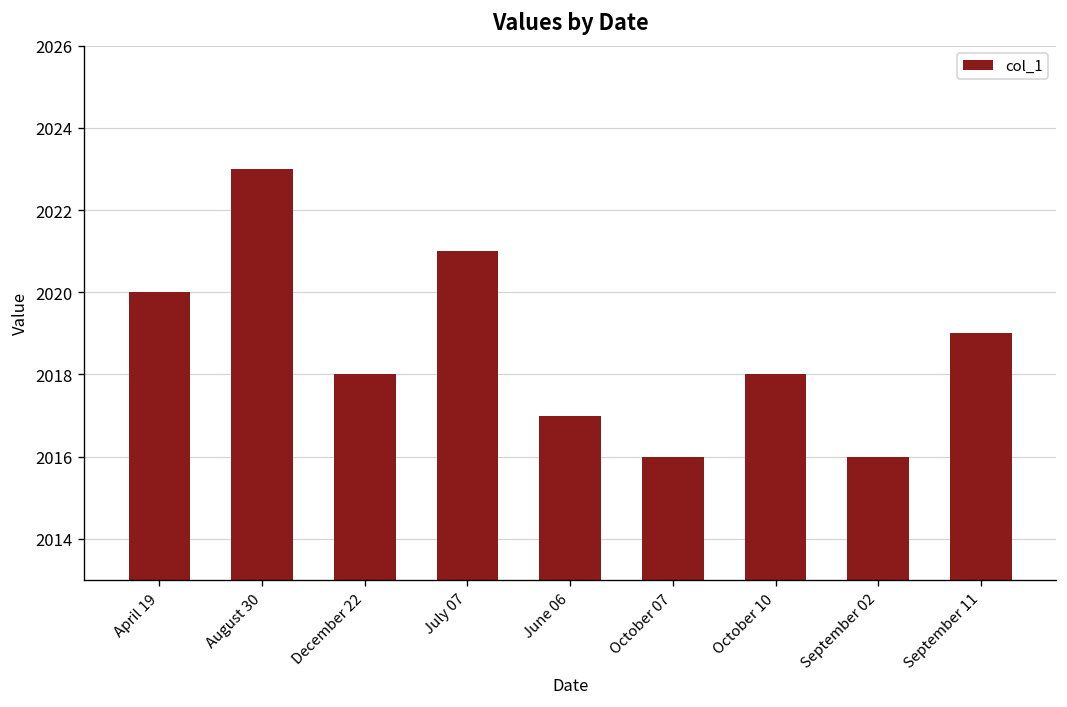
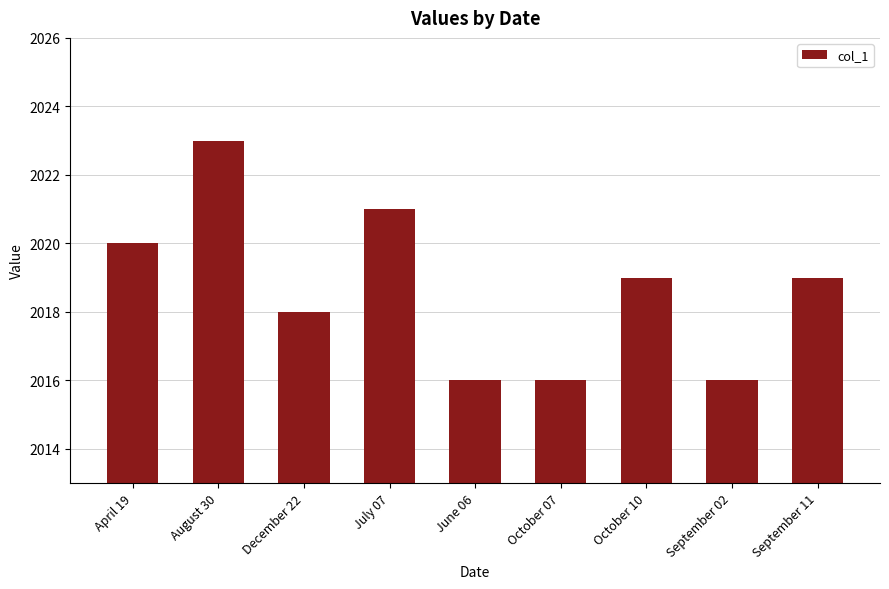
  {
    "April 19": 2020,
    "August 30": 2023,
    "December 22": 2018,
    "July 07": 2021,
-   "June 06": 2017,
+   "June 06": 2016,
    "October 07": 2016,
-   "October 10": 2018,
+   "October 10": 2019,
    "September 02": 2016,
    "September 11": 2019
  }
